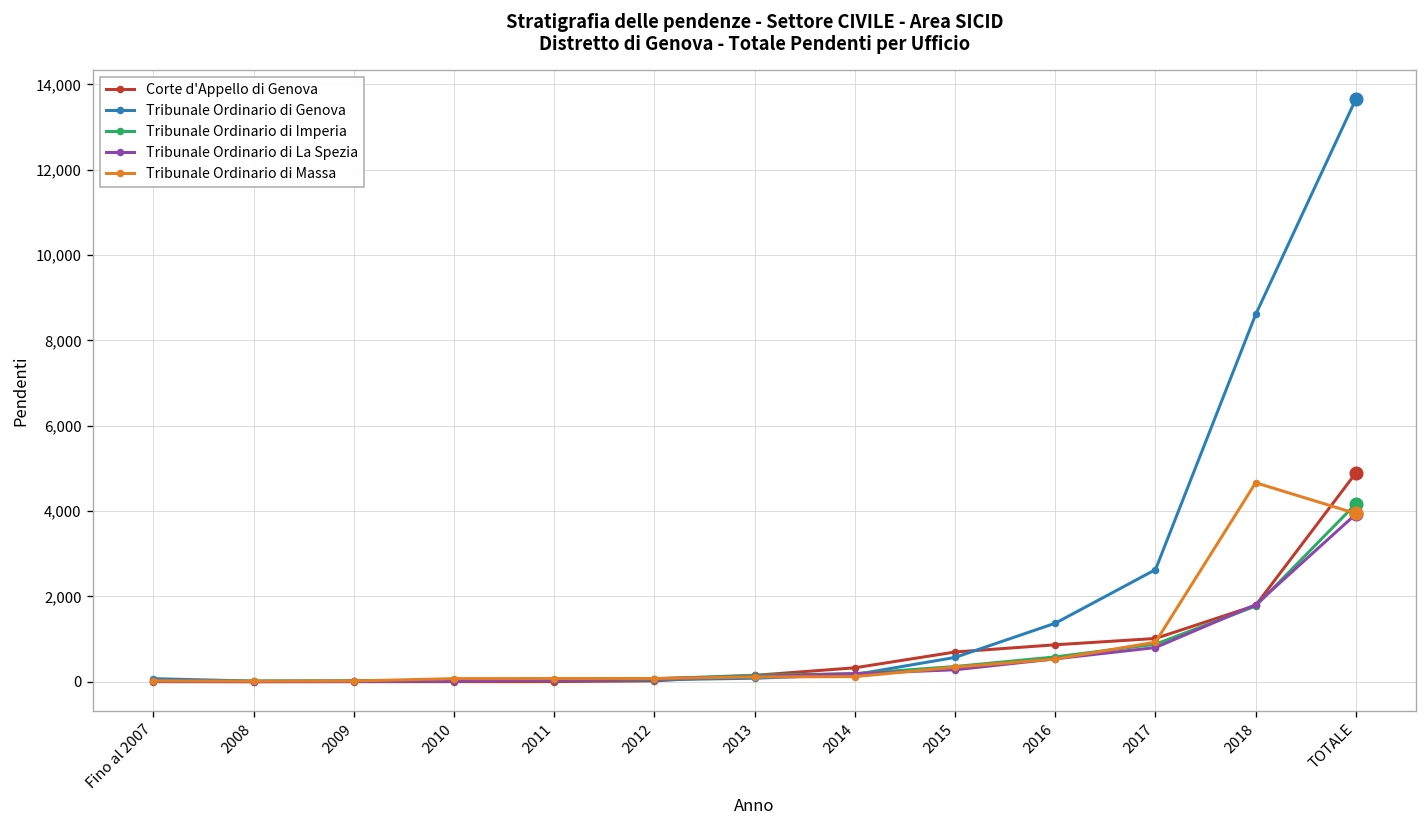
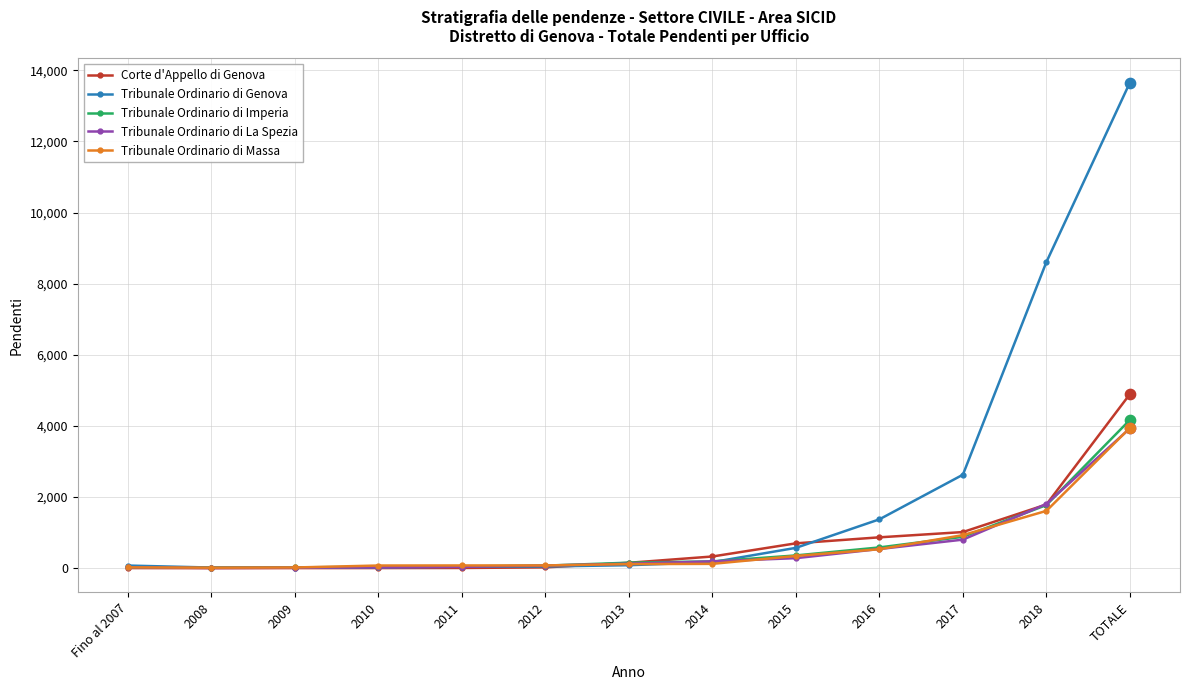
  {
    "Tribunale Ordinario di Massa": {
-     "2018": "4,700"
+     "2018": "1,600"
    }
  }
